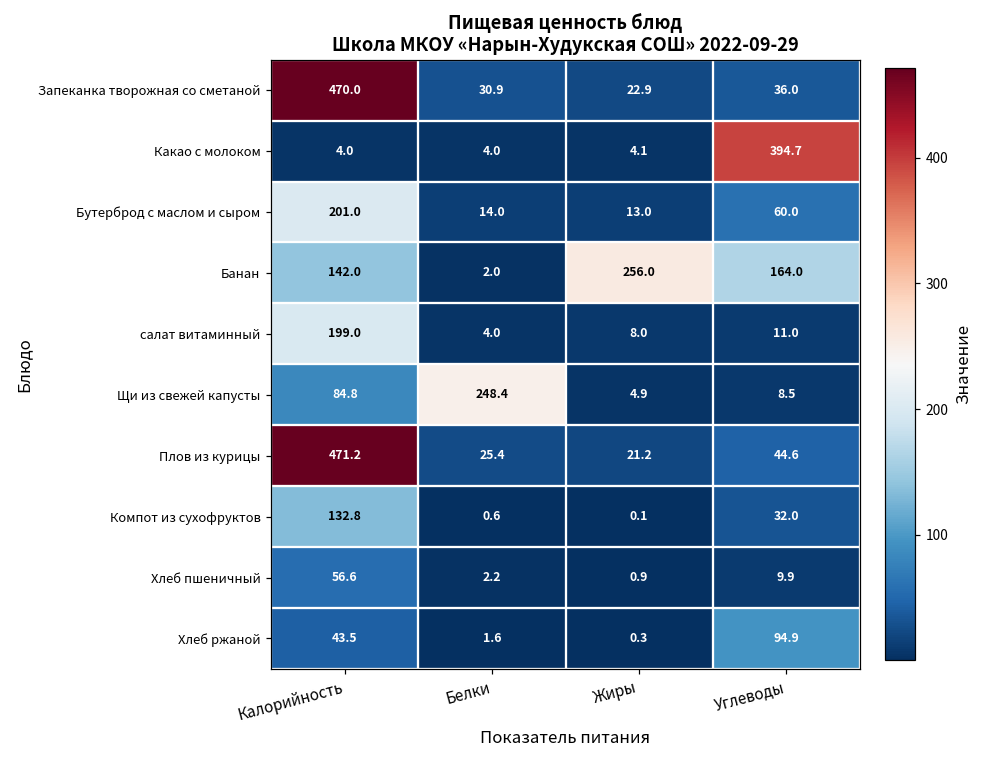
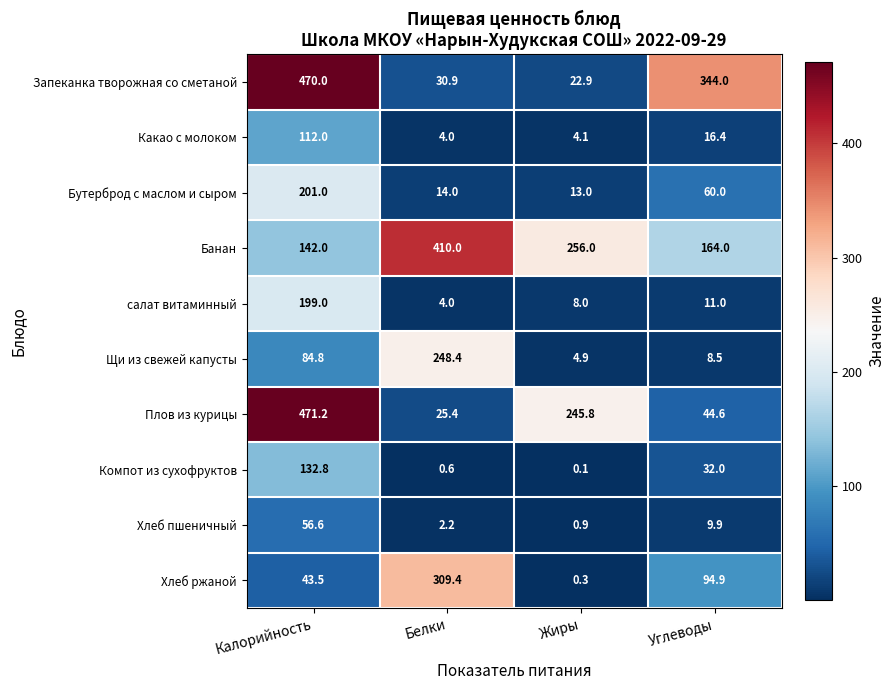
  {
    "Запеканка творожная со сметаной": {
      "Калорийность": 470.0,
      "Белки": 30.9,
      "Жиры": 22.9,
-     "Углеводы": 36.0
+     "Углеводы": 344.0
    },
    "Какао с молоком": {
-     "Калорийность": 4.0,
+     "Калорийность": 112.0,
      "Белки": 4.0,
      "Жиры": 4.1,
-     "Углеводы": 394.7
+     "Углеводы": 16.4
    },
    "Бутерброд с маслом и сыром": {
      "Калорийность": 201.0,
      "Белки": 14.0,
      "Жиры": 13.0,
      "Углеводы": 60.0
    },
    "Банан": {
      "Калорийность": 142.0,
-     "Белки": 2.0,
+     "Белки": 410.0,
      "Жиры": 256.0,
      "Углеводы": 164.0
    },
    "салат витаминный": {
      "Калорийность": 199.0,
      "Белки": 4.0,
      "Жиры": 8.0,
      "Углеводы": 11.0
    },
    "Щи из свежей капусты": {
      "Калорийность": 84.8,
      "Белки": 248.4,
      "Жиры": 4.9,
      "Углеводы": 8.5
    },
    "Плов из курицы": {
      "Калорийность": 471.2,
      "Белки": 25.4,
-     "Жиры": 21.2,
+     "Жиры": 245.8,
      "Углеводы": 44.6
    },
    "Компот из сухофруктов": {
      "Калорийность": 132.8,
      "Белки": 0.6,
      "Жиры": 0.1,
      "Углеводы": 32.0
    },
    "Хлеб пшеничный": {
      "Калорийность": 56.6,
      "Белки": 2.2,
      "Жиры": 0.9,
      "Углеводы": 9.9
    },
    "Хлеб ржаной": {
      "Калорийность": 43.5,
-     "Белки": 1.6,
+     "Белки": 309.4,
      "Жиры": 0.3,
      "Углеводы": 94.9
    }
  }
